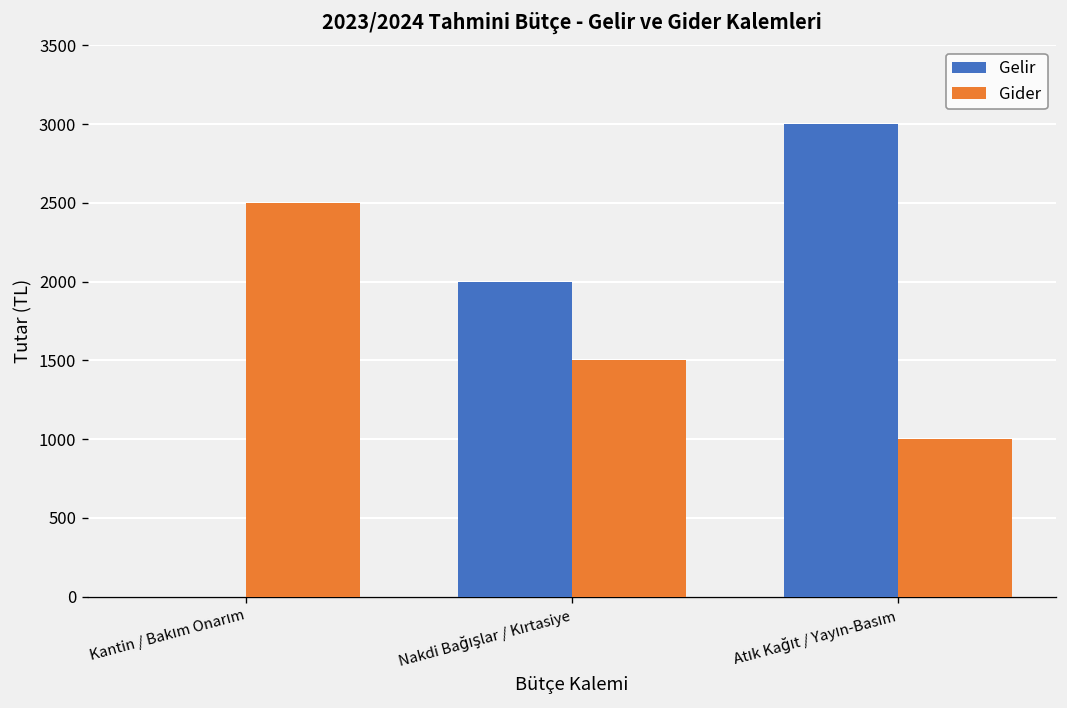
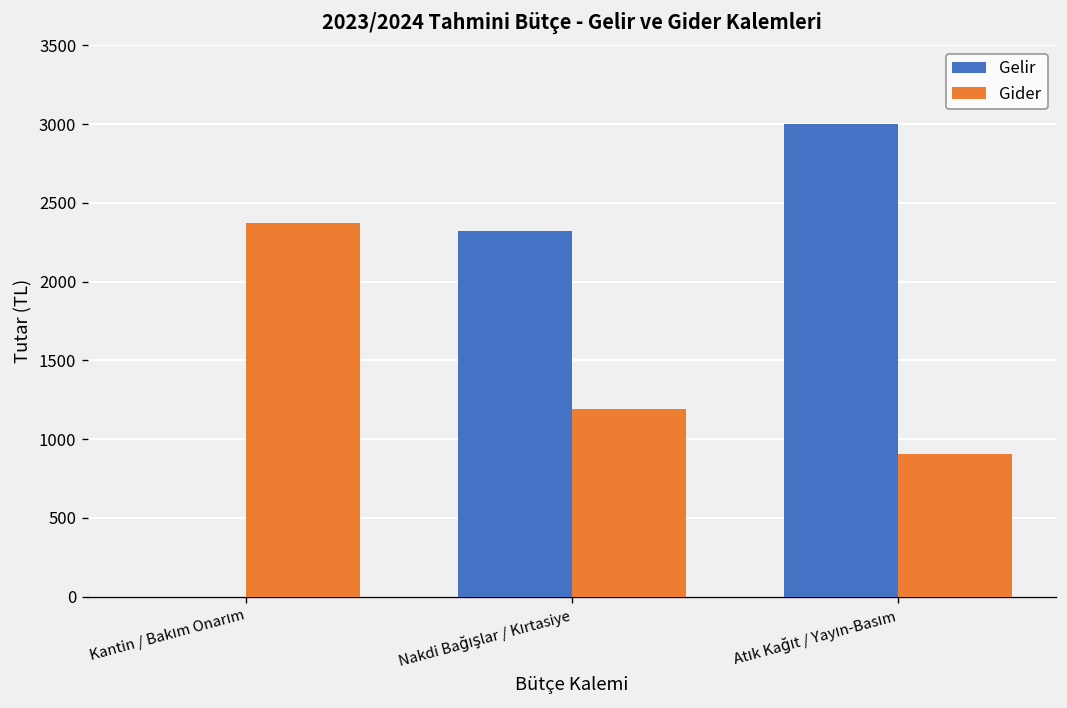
  {
    "Gelir": {
      "Kantin / Bakım Onarım": 0,
-     "Nakdi Bağışlar / Kırtasiye": 2000,
+     "Nakdi Bağışlar / Kırtasiye": 2320,
      "Atık Kağıt / Yayın-Basım": 3000
    },
    "Gider": {
-     "Kantin / Bakım Onarım": 2500,
-     "Nakdi Bağışlar / Kırtasiye": 1500,
-     "Atık Kağıt / Yayın-Basım": 1000
+     "Kantin / Bakım Onarım": 2370,
+     "Nakdi Bağışlar / Kırtasiye": 1190,
+     "Atık Kağıt / Yayın-Basım": 910
    }
  }
